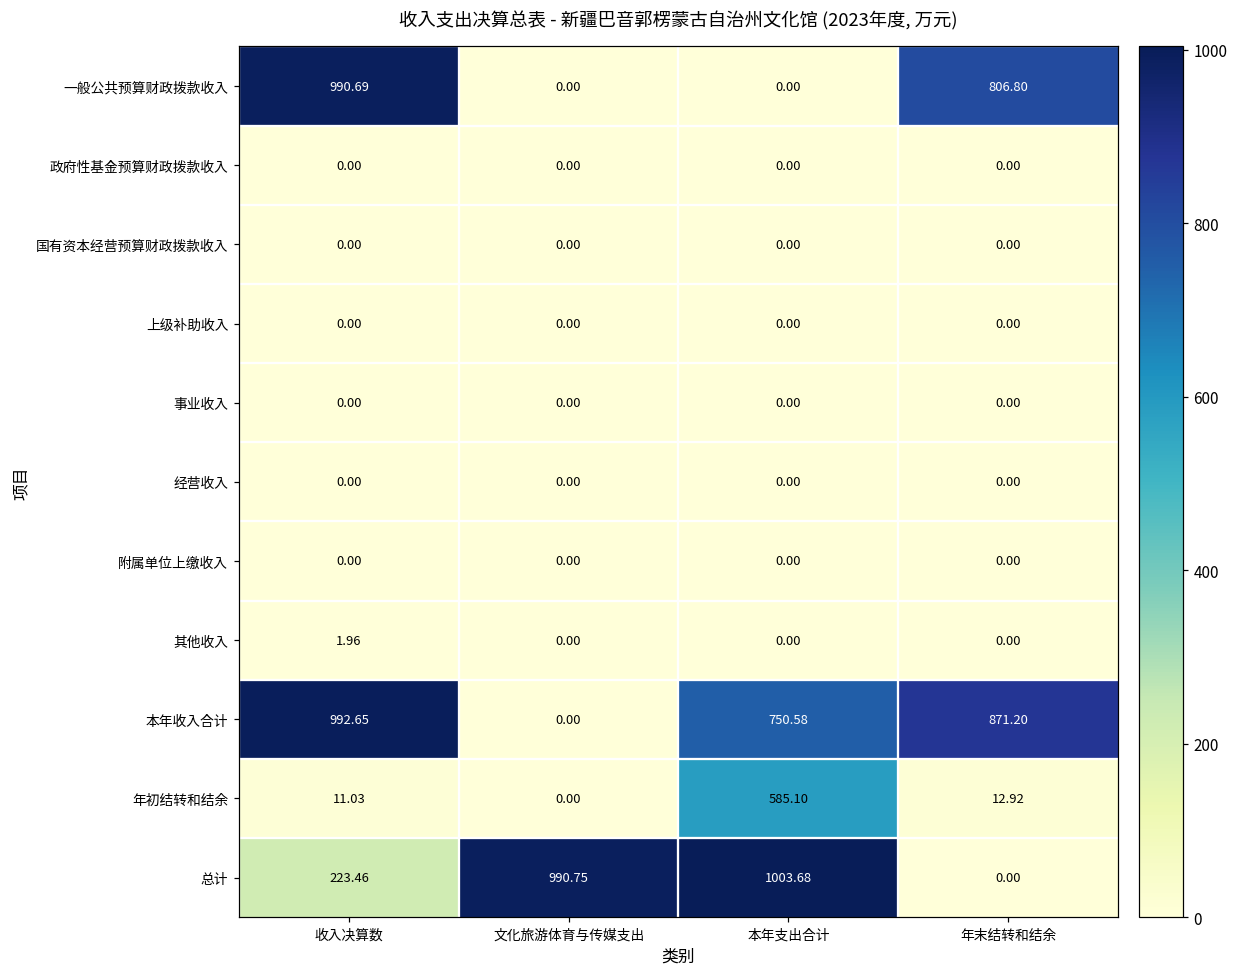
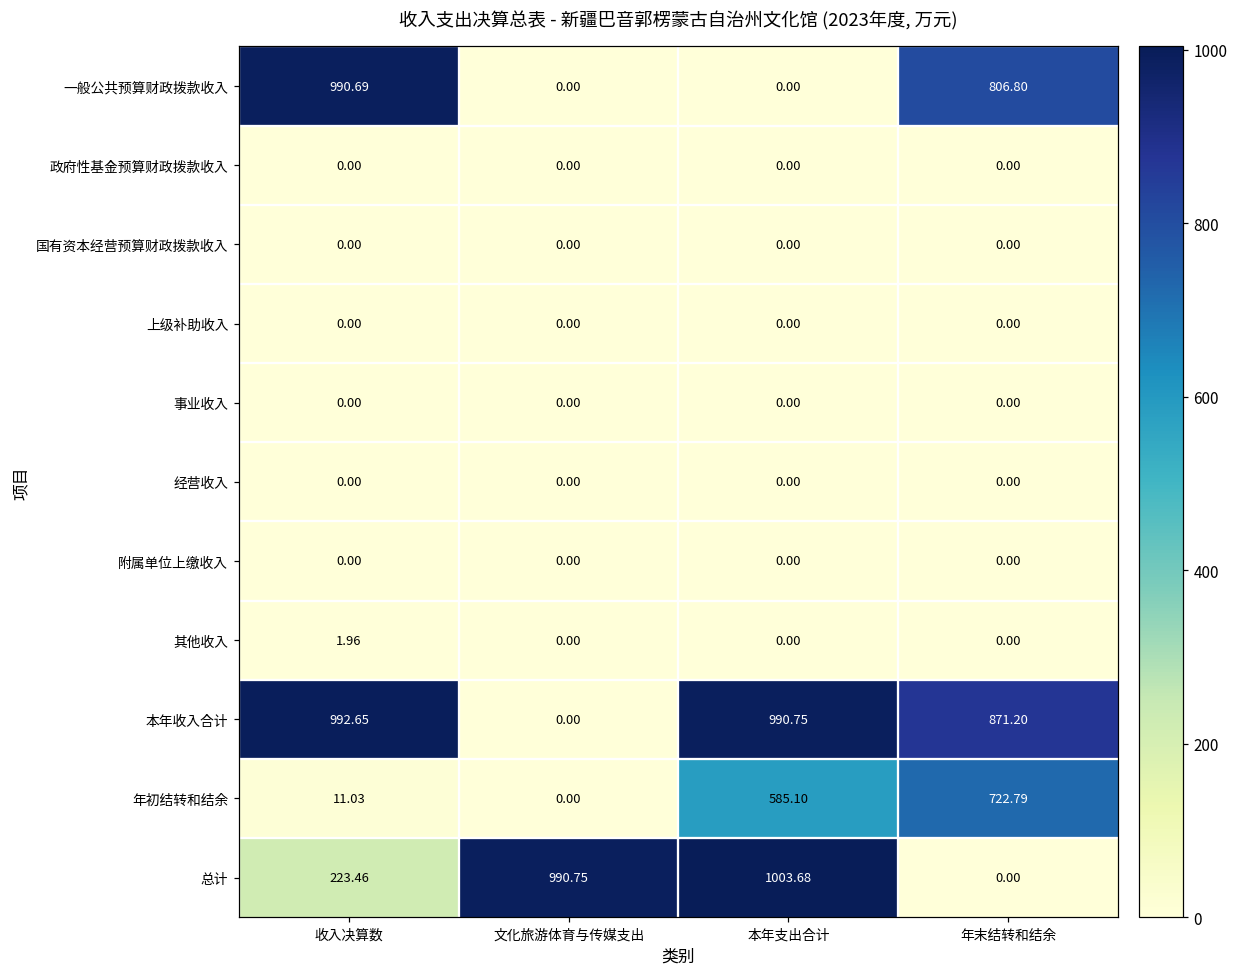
  {
    "一般公共预算财政拨款收入": {
      "收入决算数": 990.69,
      "文化旅游体育与传媒支出": 0.00,
      "本年支出合计": 0.00,
      "年末结转和结余": 806.80
    },
    "政府性基金预算财政拨款收入": {
      "收入决算数": 0.00,
      "文化旅游体育与传媒支出": 0.00,
      "本年支出合计": 0.00,
      "年末结转和结余": 0.00
    },
    "国有资本经营预算财政拨款收入": {
      "收入决算数": 0.00,
      "文化旅游体育与传媒支出": 0.00,
      "本年支出合计": 0.00,
      "年末结转和结余": 0.00
    },
    "上级补助收入": {
      "收入决算数": 0.00,
      "文化旅游体育与传媒支出": 0.00,
      "本年支出合计": 0.00,
      "年末结转和结余": 0.00
    },
    "事业收入": {
      "收入决算数": 0.00,
      "文化旅游体育与传媒支出": 0.00,
      "本年支出合计": 0.00,
      "年末结转和结余": 0.00
    },
    "经营收入": {
      "收入决算数": 0.00,
      "文化旅游体育与传媒支出": 0.00,
      "本年支出合计": 0.00,
      "年末结转和结余": 0.00
    },
    "附属单位上缴收入": {
      "收入决算数": 0.00,
      "文化旅游体育与传媒支出": 0.00,
      "本年支出合计": 0.00,
      "年末结转和结余": 0.00
    },
    "其他收入": {
      "收入决算数": 1.96,
      "文化旅游体育与传媒支出": 0.00,
      "本年支出合计": 0.00,
      "年末结转和结余": 0.00
    },
    "本年收入合计": {
      "收入决算数": 992.65,
      "文化旅游体育与传媒支出": 0.00,
-     "本年支出合计": 750.58,
+     "本年支出合计": 990.75,
      "年末结转和结余": 871.20
    },
    "年初结转和结余": {
      "收入决算数": 11.03,
      "文化旅游体育与传媒支出": 0.00,
      "本年支出合计": 585.10,
-     "年末结转和结余": 12.92
+     "年末结转和结余": 722.79
    },
    "总计": {
      "收入决算数": 223.46,
      "文化旅游体育与传媒支出": 990.75,
      "本年支出合计": 1003.68,
      "年末结转和结余": 0.00
    }
  }
